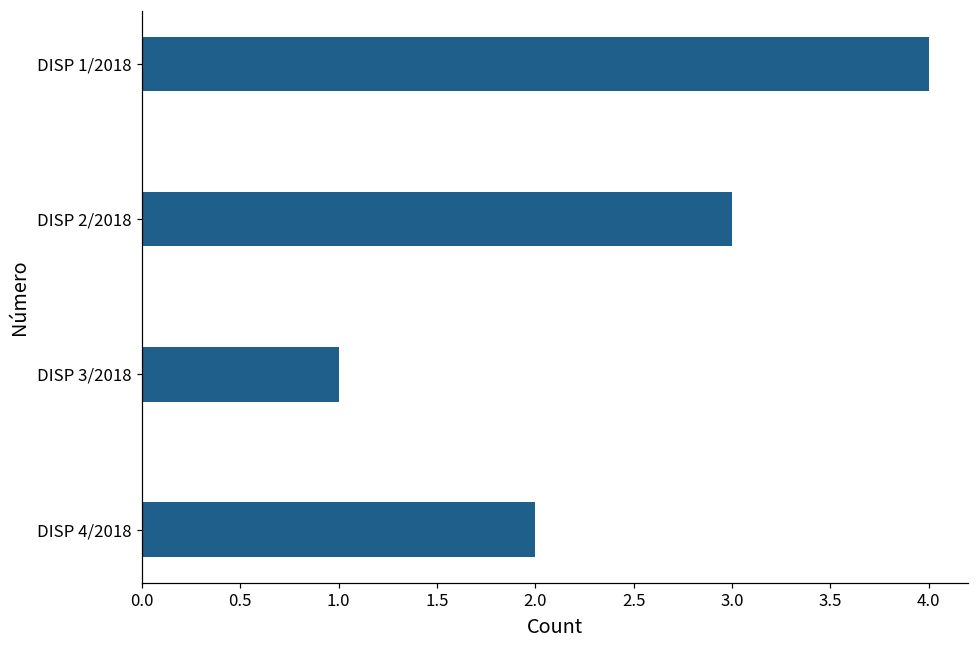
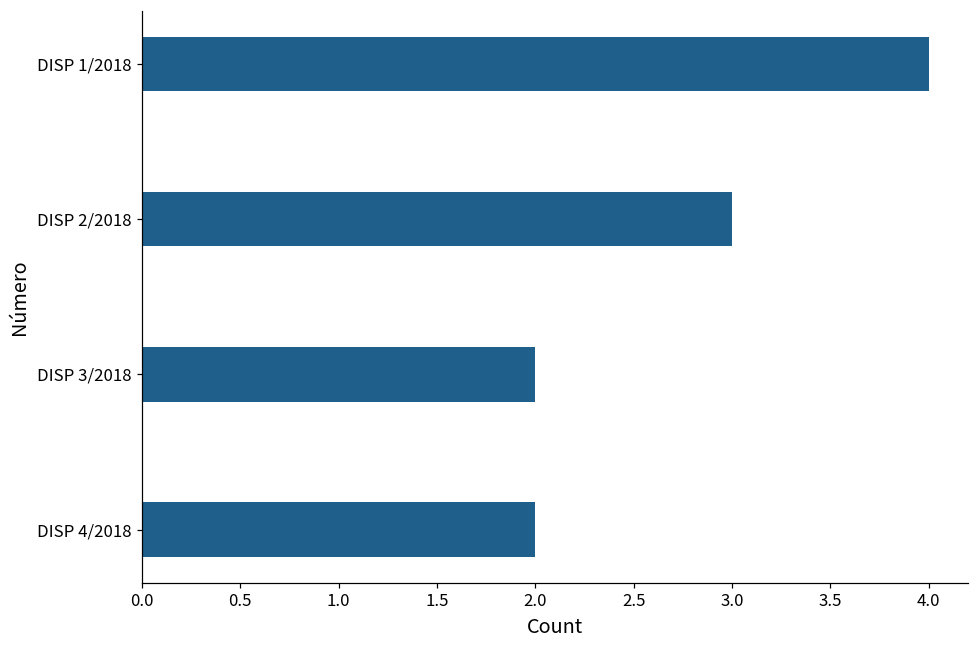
  {
    "DISP 1/2018": 4,
    "DISP 2/2018": 3,
-   "DISP 3/2018": 1,
+   "DISP 3/2018": 2,
    "DISP 4/2018": 2
  }
